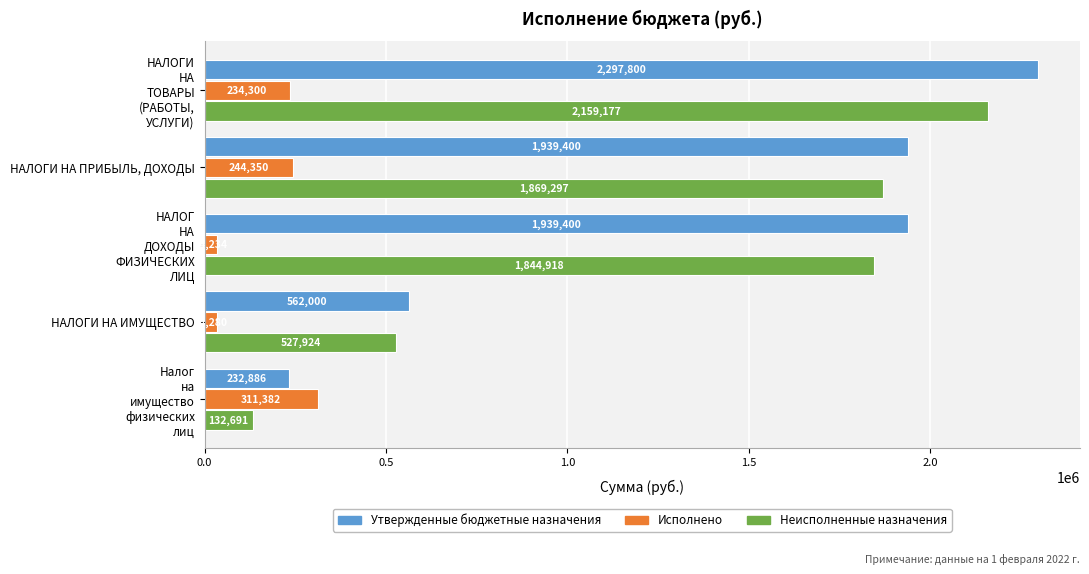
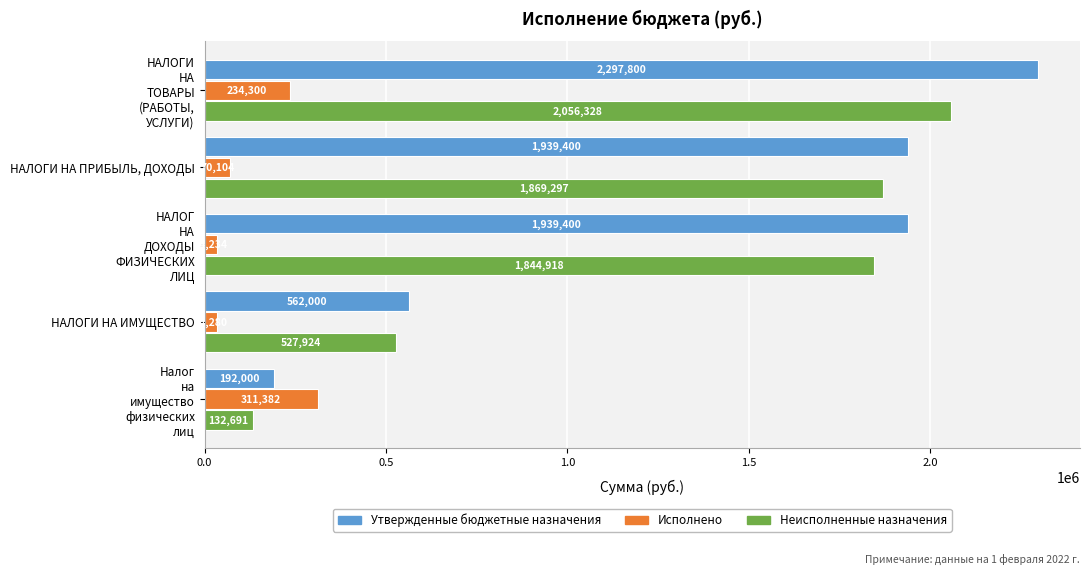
  {
    "Утвержденные бюджетные назначения": {
      "НАЛОГИ НА ТОВАРЫ (РАБОТЫ, УСЛУГИ)": "2,297,800",
      "НАЛОГИ НА ПРИБЫЛЬ, ДОХОДЫ": "1,939,400",
      "НАЛОГ НА ДОХОДЫ ФИЗИЧЕСКИХ ЛИЦ": "1,939,400",
      "НАЛОГИ НА ИМУЩЕСТВО": "562,000",
-     "Налог на имущество физических лиц": "232,886"
+     "Налог на имущество физических лиц": "192,000"
    },
    "Исполнено": {
      "НАЛОГИ НА ТОВАРЫ (РАБОТЫ, УСЛУГИ)": "234,300",
-     "НАЛОГИ НА ПРИБЫЛЬ, ДОХОДЫ": "244,350",
+     "НАЛОГИ НА ПРИБЫЛЬ, ДОХОДЫ": "70,104",
      "Налог на имущество физических лиц": "311,382"
    },
    "Неисполненные назначения": {
-     "НАЛОГИ НА ТОВАРЫ (РАБОТЫ, УСЛУГИ)": "2,159,177",
+     "НАЛОГИ НА ТОВАРЫ (РАБОТЫ, УСЛУГИ)": "2,056,328",
      "НАЛОГИ НА ПРИБЫЛЬ, ДОХОДЫ": "1,869,297",
      "НАЛОГ НА ДОХОДЫ ФИЗИЧЕСКИХ ЛИЦ": "1,844,918",
      "НАЛОГИ НА ИМУЩЕСТВО": "527,924",
      "Налог на имущество физических лиц": "132,691"
    }
  }
